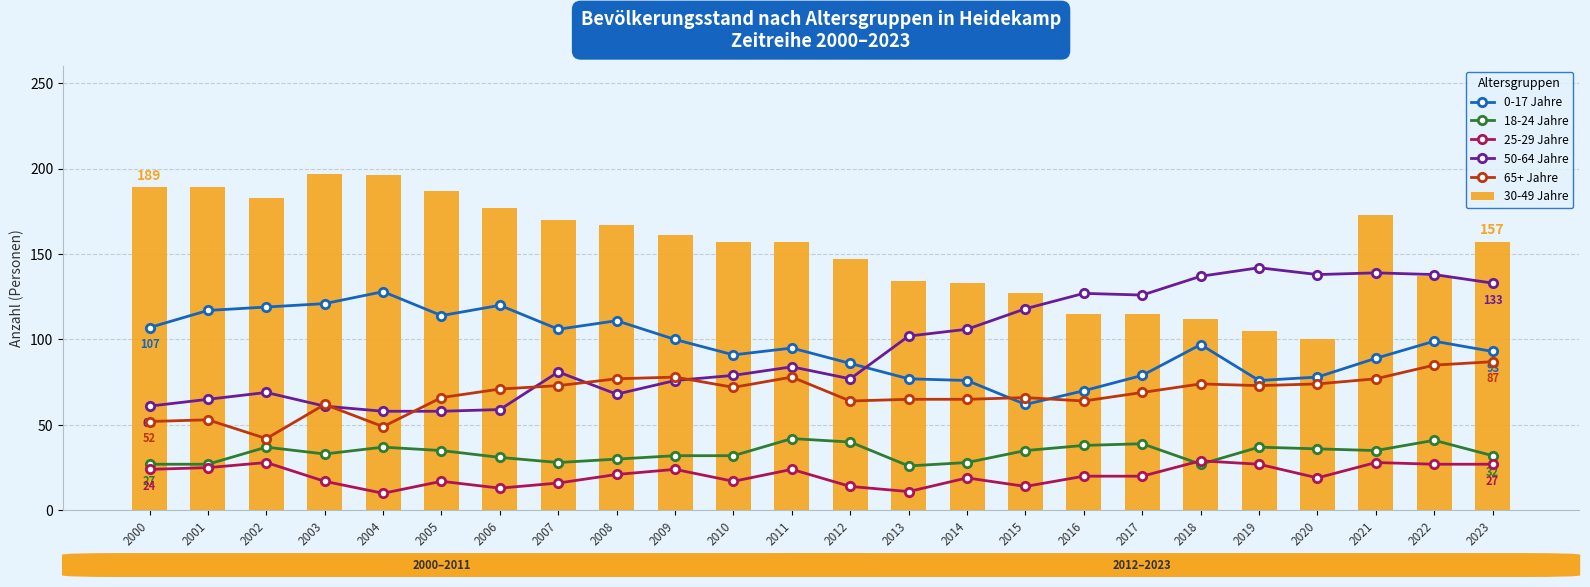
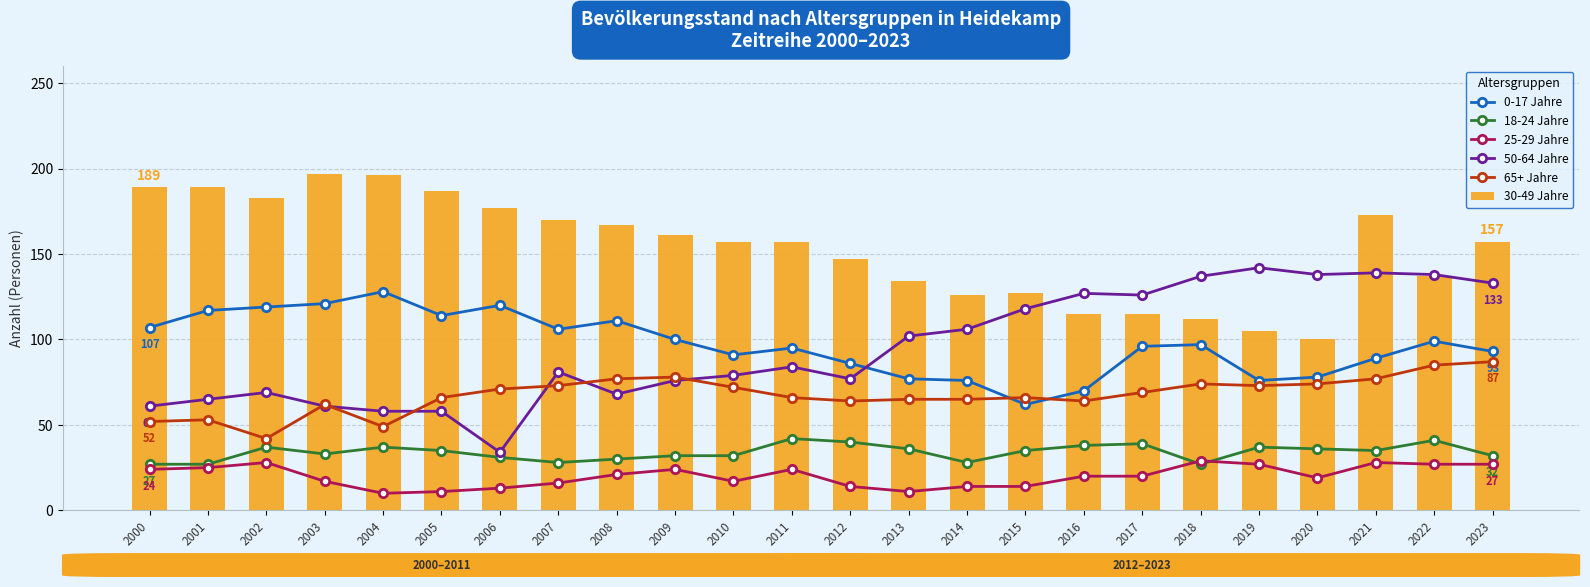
  {
    "0-17 Jahre": {
      "2001": 117,
      "2002": 119,
      "2003": 121,
      "2004": 128,
      "2005": 114,
      "2006": 120,
      "2007": 106,
      "2008": 111,
      "2009": 100,
      "2010": 91,
      "2011": 95,
      "2012": 86,
      "2013": 77,
      "2014": 76,
      "2015": 62,
      "2016": 70,
-     "2017": 79,
+     "2017": 96,
      "2018": 97,
      "2019": 76,
      "2020": 78,
      "2021": 89,
      "2022": 99
    },
    "30-49 Jahre": {
      "2001": 189,
      "2002": 183,
      "2003": 197,
      "2004": 196,
      "2005": 187,
      "2006": 177,
      "2007": 170,
      "2008": 167,
      "2009": 161,
      "2010": 157,
      "2011": 157,
      "2012": 147,
      "2013": 134,
-     "2014": 133,
+     "2014": 126,
      "2015": 127,
      "2016": 115,
      "2017": 115,
      "2018": 112,
      "2019": 105,
      "2020": 100,
      "2021": 173,
      "2022": 137
    },
    "18-24 Jahre": {
      "2001": 27,
      "2002": 37,
      "2003": 33,
      "2004": 37,
      "2005": 35,
      "2006": 31,
      "2007": 28,
      "2008": 30,
      "2009": 32,
      "2010": 32,
      "2011": 42,
      "2012": 40,
-     "2013": 26,
+     "2013": 36,
      "2014": 28,
      "2015": 35,
      "2016": 38,
      "2017": 39,
      "2018": 27,
      "2019": 37,
      "2020": 36,
      "2021": 35,
      "2022": 41
    },
    "25-29 Jahre": {
      "2001": 25,
      "2002": 28,
      "2003": 17,
      "2004": 10,
-     "2005": 17,
+     "2005": 11,
      "2006": 13,
      "2007": 16,
      "2008": 21,
      "2009": 24,
      "2010": 17,
      "2011": 24,
      "2012": 14,
      "2013": 11,
-     "2014": 19,
+     "2014": 14,
      "2015": 14,
      "2016": 20,
      "2017": 20,
      "2018": 29,
      "2019": 27,
      "2020": 19,
      "2021": 28,
      "2022": 27
    },
    "50-64 Jahre": {
      "2001": 65,
      "2002": 69,
      "2004": 58,
      "2005": 58,
-     "2006": 59,
+     "2006": 34,
      "2007": 81,
      "2008": 68,
      "2009": 76,
      "2010": 79,
      "2011": 84,
      "2012": 77,
      "2013": 102,
      "2014": 106,
      "2015": 118,
      "2016": 127,
      "2017": 126,
      "2018": 137,
      "2019": 142,
      "2020": 138,
      "2021": 139,
      "2022": 138
    },
    "65+ Jahre": {
      "2001": 53,
      "2002": 42,
      "2004": 49,
      "2005": 66,
      "2006": 71,
      "2007": 73,
      "2008": 77,
      "2009": 78,
      "2010": 72,
-     "2011": 78,
+     "2011": 66,
      "2012": 64,
      "2013": 65,
      "2014": 65,
      "2015": 66,
      "2016": 64,
      "2017": 69,
      "2018": 74,
      "2019": 73,
      "2020": 74,
      "2021": 77,
      "2022": 85
    }
  }
